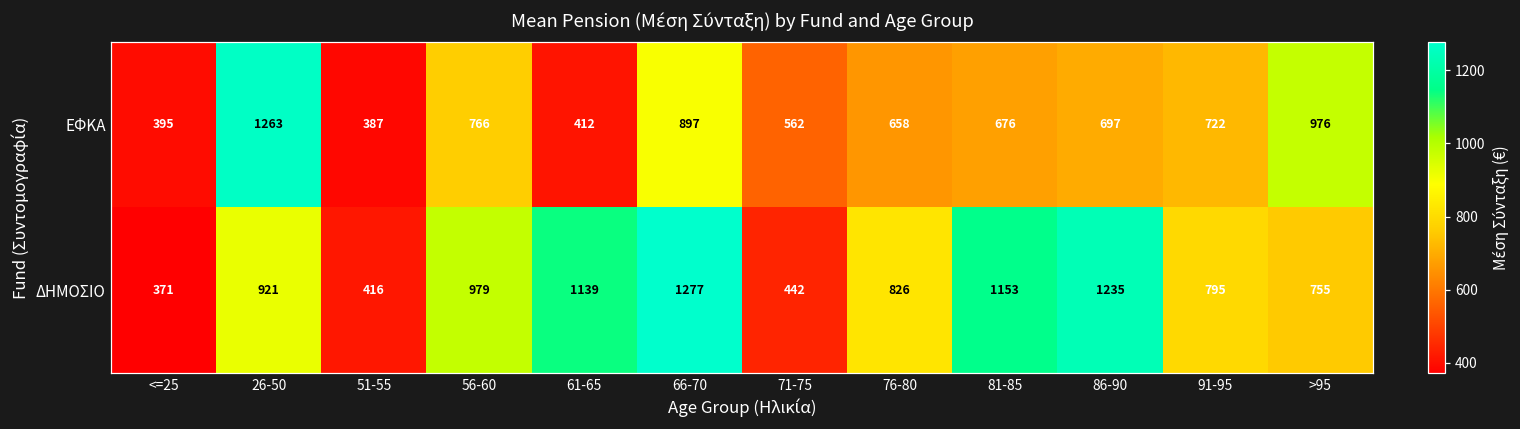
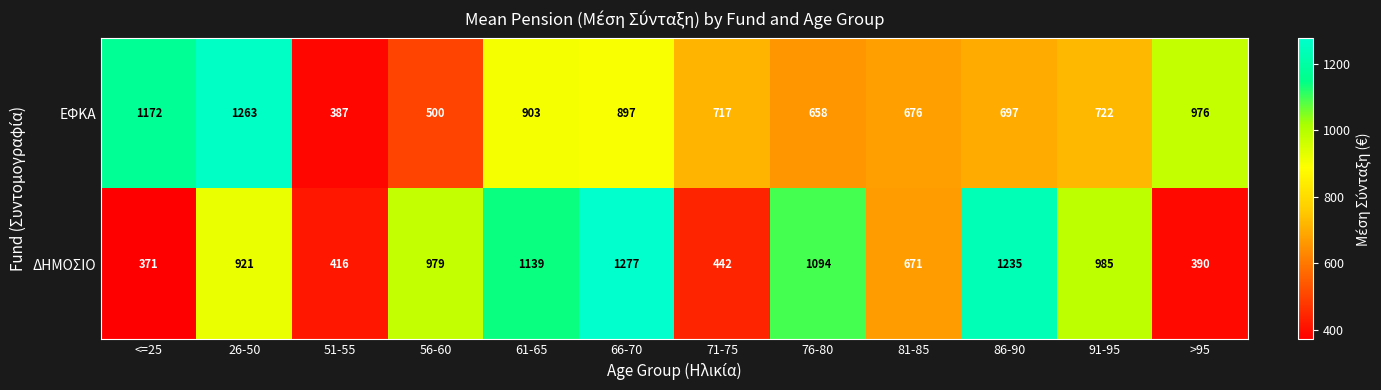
  {
    "ΕΦΚΑ": {
-     "<=25": 395,
+     "<=25": 1172,
      "26-50": 1263,
      "51-55": 387,
-     "56-60": 766,
-     "61-65": 412,
+     "56-60": 500,
+     "61-65": 903,
      "66-70": 897,
-     "71-75": 562,
+     "71-75": 717,
      "76-80": 658,
      "81-85": 676,
      "86-90": 697,
      "91-95": 722,
      ">95": 976
    },
    "ΔΗΜΟΣΙΟ": {
      "<=25": 371,
      "26-50": 921,
      "51-55": 416,
      "56-60": 979,
      "61-65": 1139,
      "66-70": 1277,
      "71-75": 442,
-     "76-80": 826,
-     "81-85": 1153,
+     "76-80": 1094,
+     "81-85": 671,
      "86-90": 1235,
-     "91-95": 795,
-     ">95": 755
+     "91-95": 985,
+     ">95": 390
    }
  }
